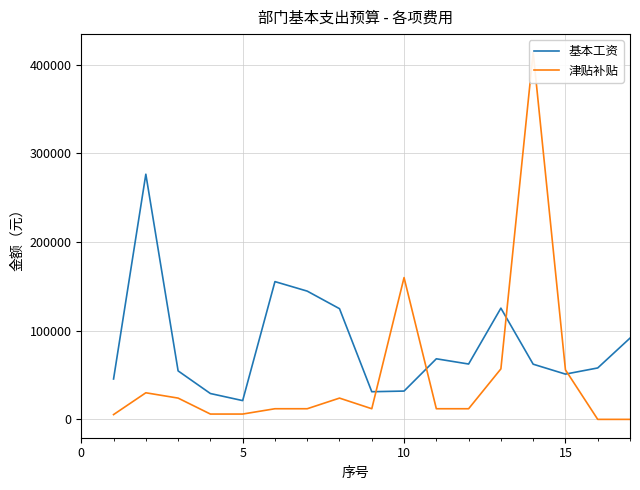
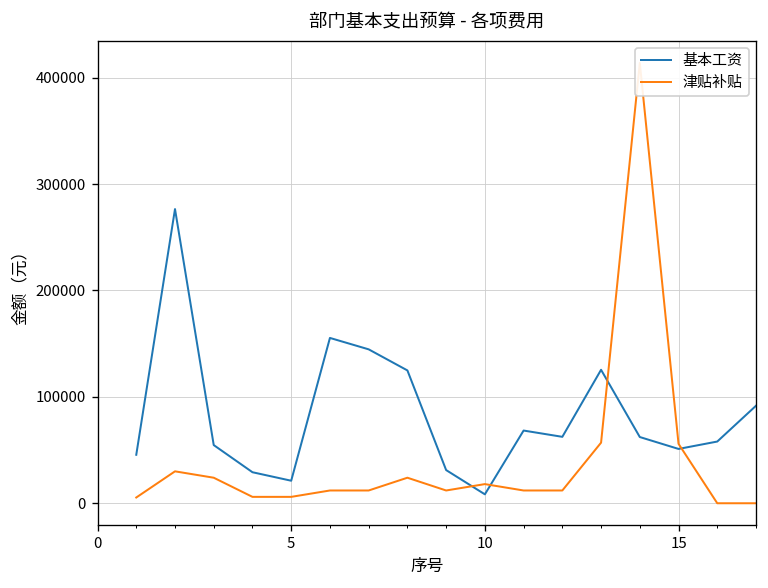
  {
    "基本工资": {
      "5": 20000,
-     "10": 30000,
+     "10": 10000,
      "15": 50000
    },
    "津贴补贴": {
      "5": 10000,
-     "10": 160000,
+     "10": 20000,
      "15": 60000
    }
  }
